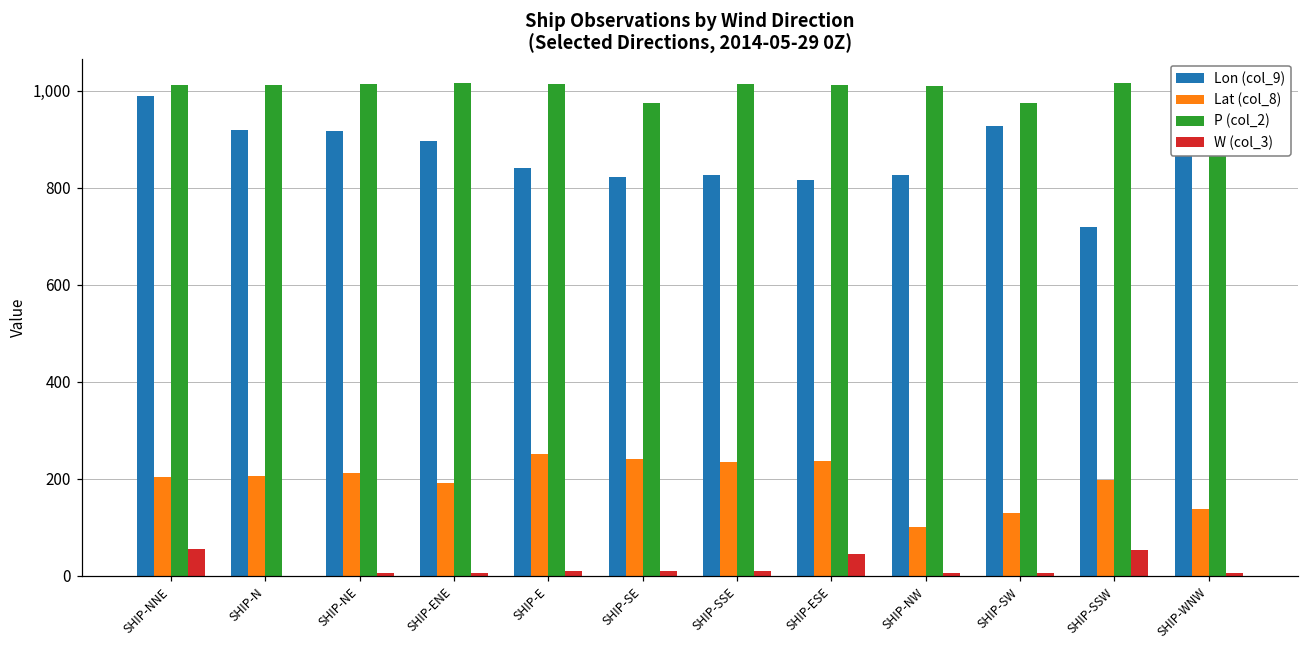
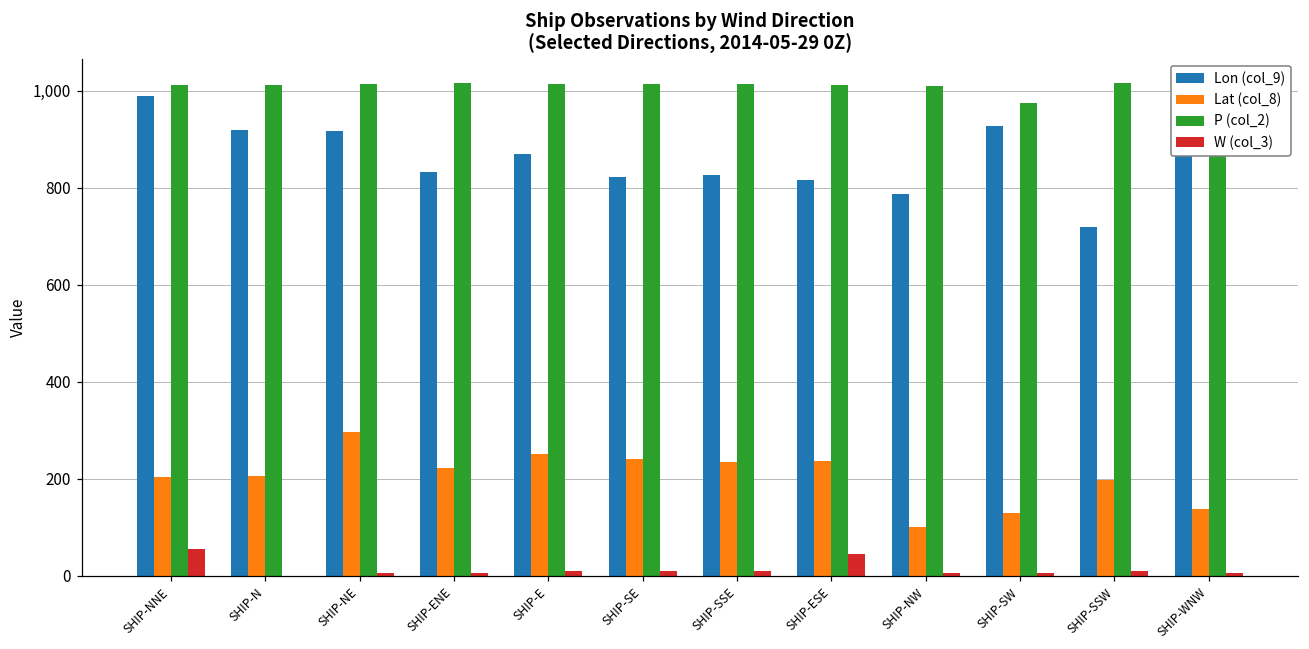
  {
    "Lon (col_9)": {
      "SHIP-NNE": "990",
      "SHIP-N": "920",
      "SHIP-NE": "920",
-     "SHIP-ENE": "900",
-     "SHIP-E": "840",
+     "SHIP-ENE": "830",
+     "SHIP-E": "870",
      "SHIP-SE": "820",
      "SHIP-SSE": "830",
      "SHIP-ESE": "820",
-     "SHIP-NW": "830",
+     "SHIP-NW": "790",
      "SHIP-SW": "930",
      "SHIP-SSW": "720"
    },
    "Lat (col_8)": {
      "SHIP-NNE": "200",
      "SHIP-N": "210",
-     "SHIP-NE": "210",
-     "SHIP-ENE": "190",
+     "SHIP-NE": "300",
+     "SHIP-ENE": "220",
      "SHIP-E": "250",
      "SHIP-SE": "240",
      "SHIP-SSE": "240",
      "SHIP-ESE": "240",
      "SHIP-NW": "100",
      "SHIP-SW": "130",
      "SHIP-SSW": "200",
      "SHIP-WNW": "140"
    },
    "P (col_2)": {
      "SHIP-NNE": "1,010",
      "SHIP-N": "1,010",
      "SHIP-NE": "1,010",
      "SHIP-ENE": "1,020",
      "SHIP-E": "1,010",
-     "SHIP-SE": "970",
+     "SHIP-SE": "1,010",
      "SHIP-SSE": "1,010",
      "SHIP-ESE": "1,010",
      "SHIP-NW": "1,010",
      "SHIP-SW": "980",
      "SHIP-SSW": "1,020"
    },
    "W (col_3)": {
      "SHIP-NNE": "60",
      "SHIP-N": "0",
      "SHIP-E": "10",
      "SHIP-SE": "10",
      "SHIP-SSE": "10",
      "SHIP-ESE": "50",
-     "SHIP-SSW": "50"
+     "SHIP-SSW": "10"
    }
  }
